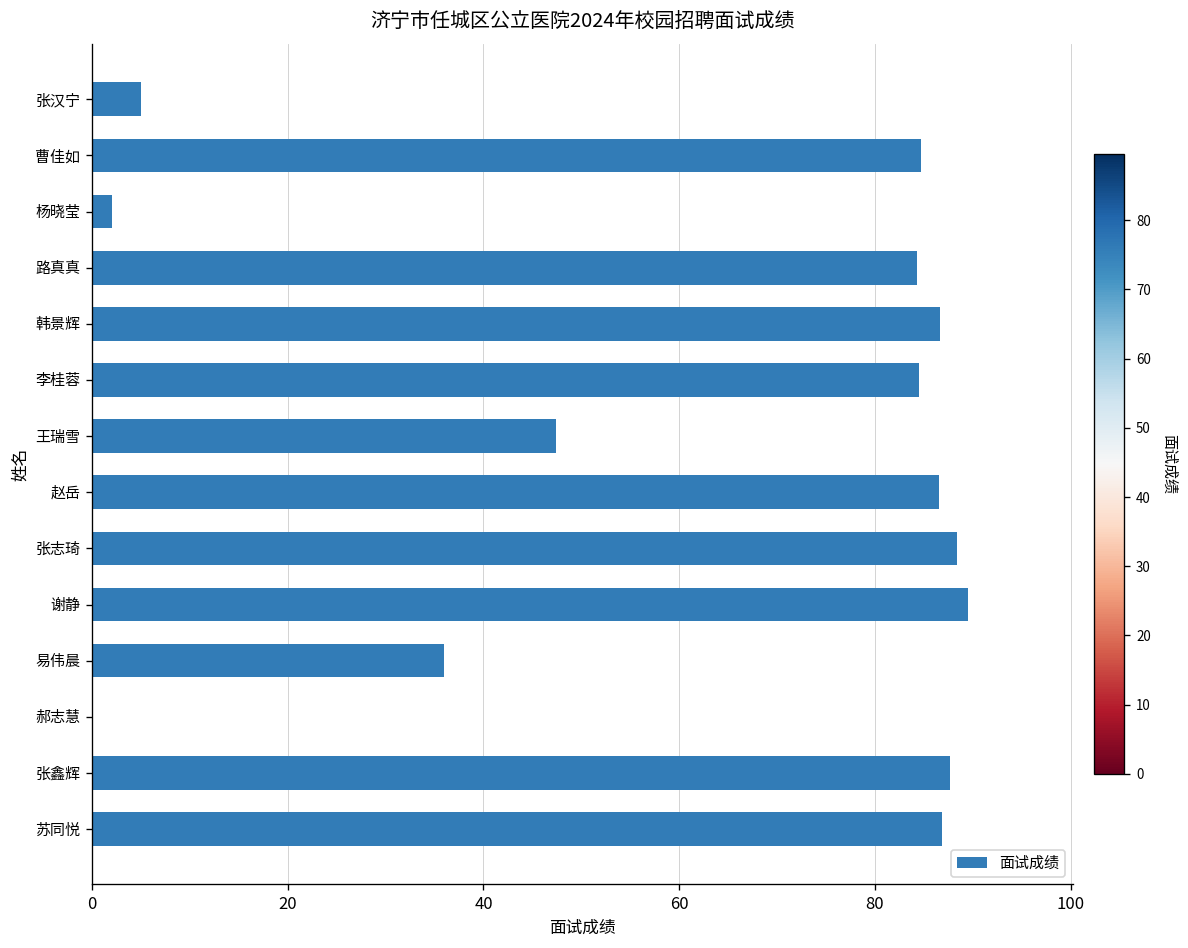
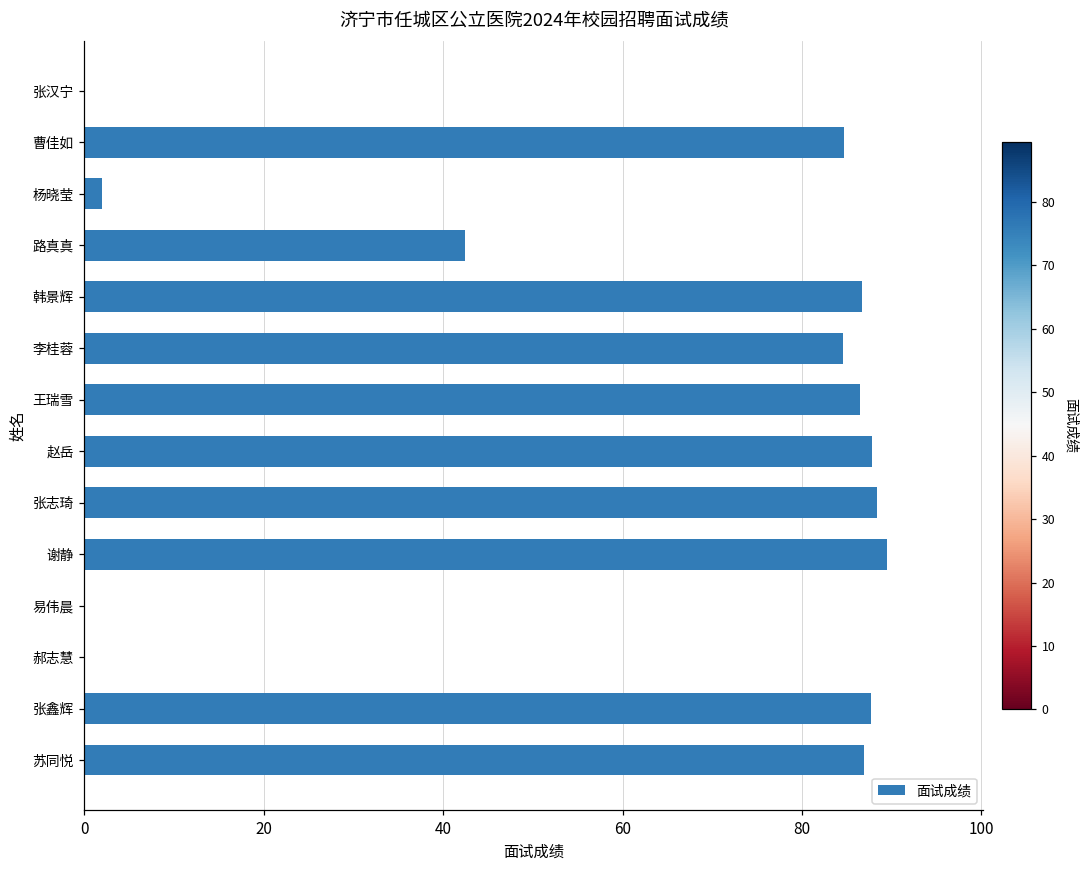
  {
-   "张汉宁": 5,
+   "张汉宁": 0,
    "曹佳如": 85,
    "杨晓莹": 2,
-   "路真真": 84,
+   "路真真": 42,
    "韩景辉": 87,
    "李桂蓉": 85,
-   "王瑞雪": 47,
-   "赵岳": 87,
+   "王瑞雪": 86,
+   "赵岳": 88,
    "张志琦": 88,
    "谢静": 90,
-   "易伟晨": 36,
+   "易伟晨": 0,
    "郝志慧": 0,
    "张鑫辉": 88,
    "苏同悦": 87
  }
